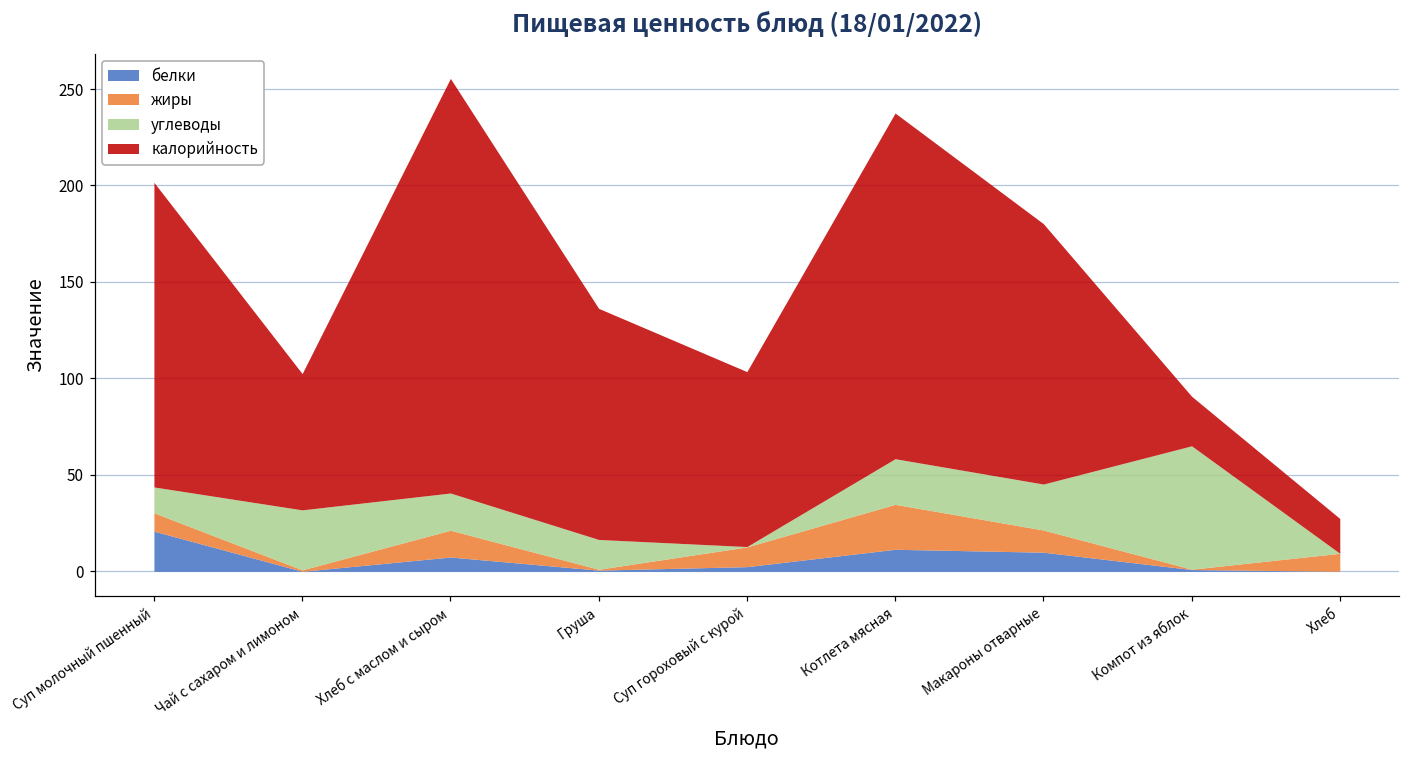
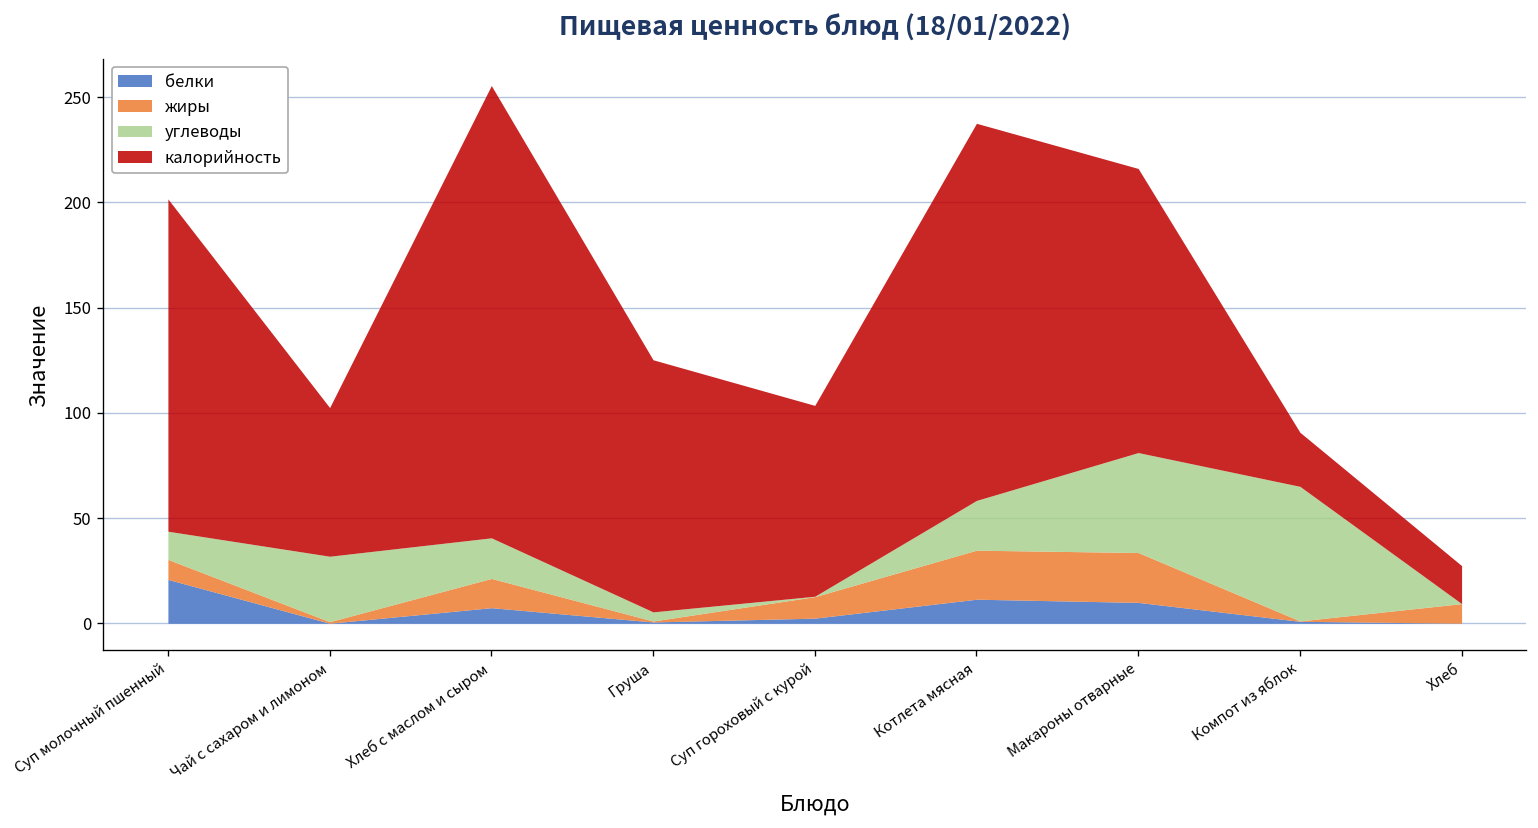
  {
    "белки": {
      "Суп молочный пшенный": 21,
      "Хлеб с маслом и сыром": 7,
      "Суп гороховый с курой": 2,
      "Котлета мясная": 11,
      "Макароны отварные": 10,
      "Хлеб": 0
    },
    "жиры": {
      "Суп молочный пшенный": 10,
      "Хлеб с маслом и сыром": 14,
      "Котлета мясная": 23,
-     "Макароны отварные": 11
+     "Макароны отварные": 24
    },
    "углеводы": {
      "Суп молочный пшенный": 13,
      "Чай с сахаром и лимоном": 31,
      "Хлеб с маслом и сыром": 19,
-     "Груша": 15,
+     "Груша": 4,
      "Котлета мясная": 24,
-     "Макароны отварные": 24,
+     "Макароны отварные": 47,
      "Компот из яблок": 64
    },
    "калорийность": {
      "Суп молочный пшенный": 158,
      "Чай с сахаром и лимоном": 71,
      "Хлеб с маслом и сыром": 215,
      "Груша": 120,
      "Суп гороховый с курой": 91,
      "Котлета мясная": 179,
      "Макароны отварные": 135,
      "Компот из яблок": 26,
      "Хлеб": 18
    }
  }
